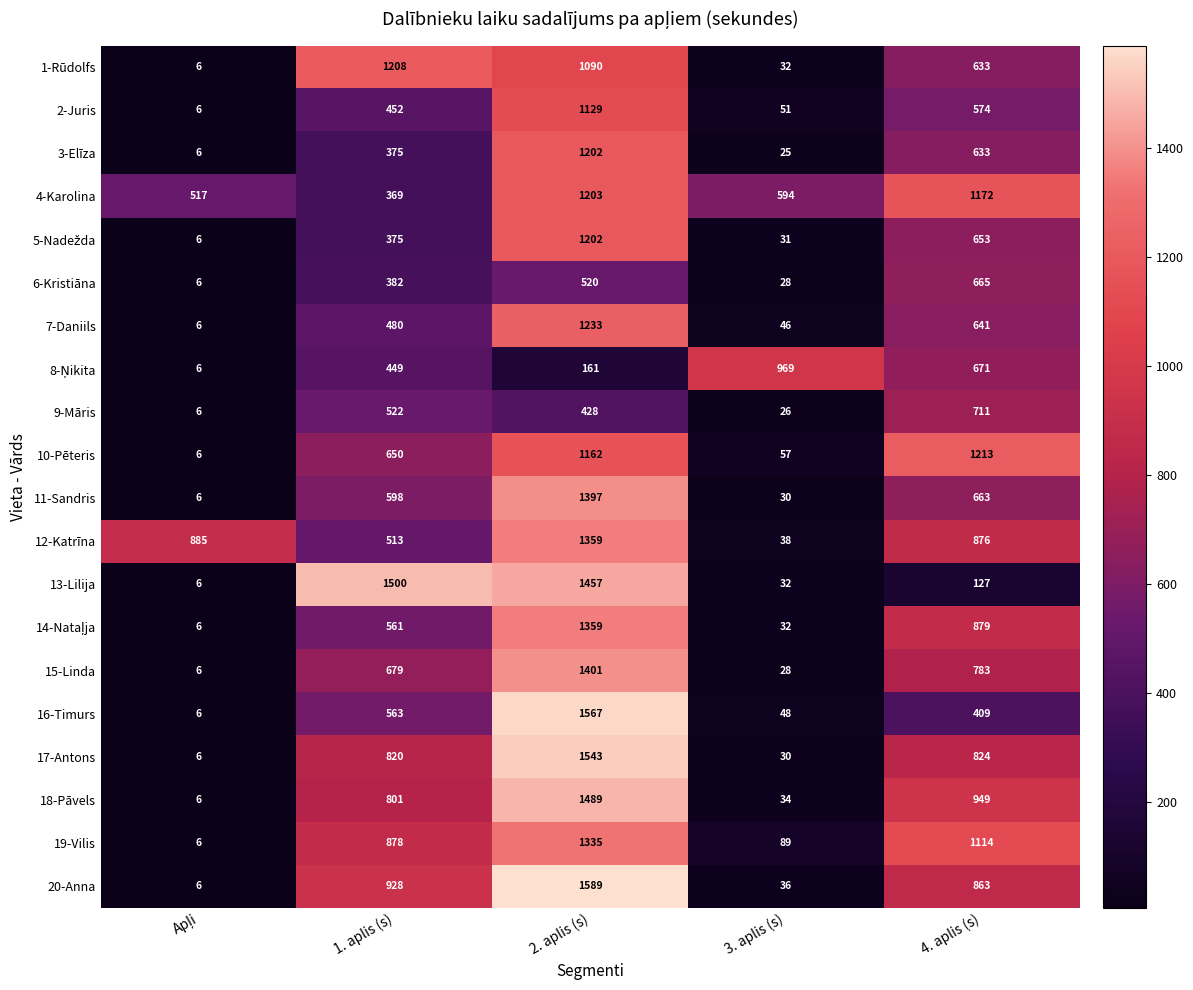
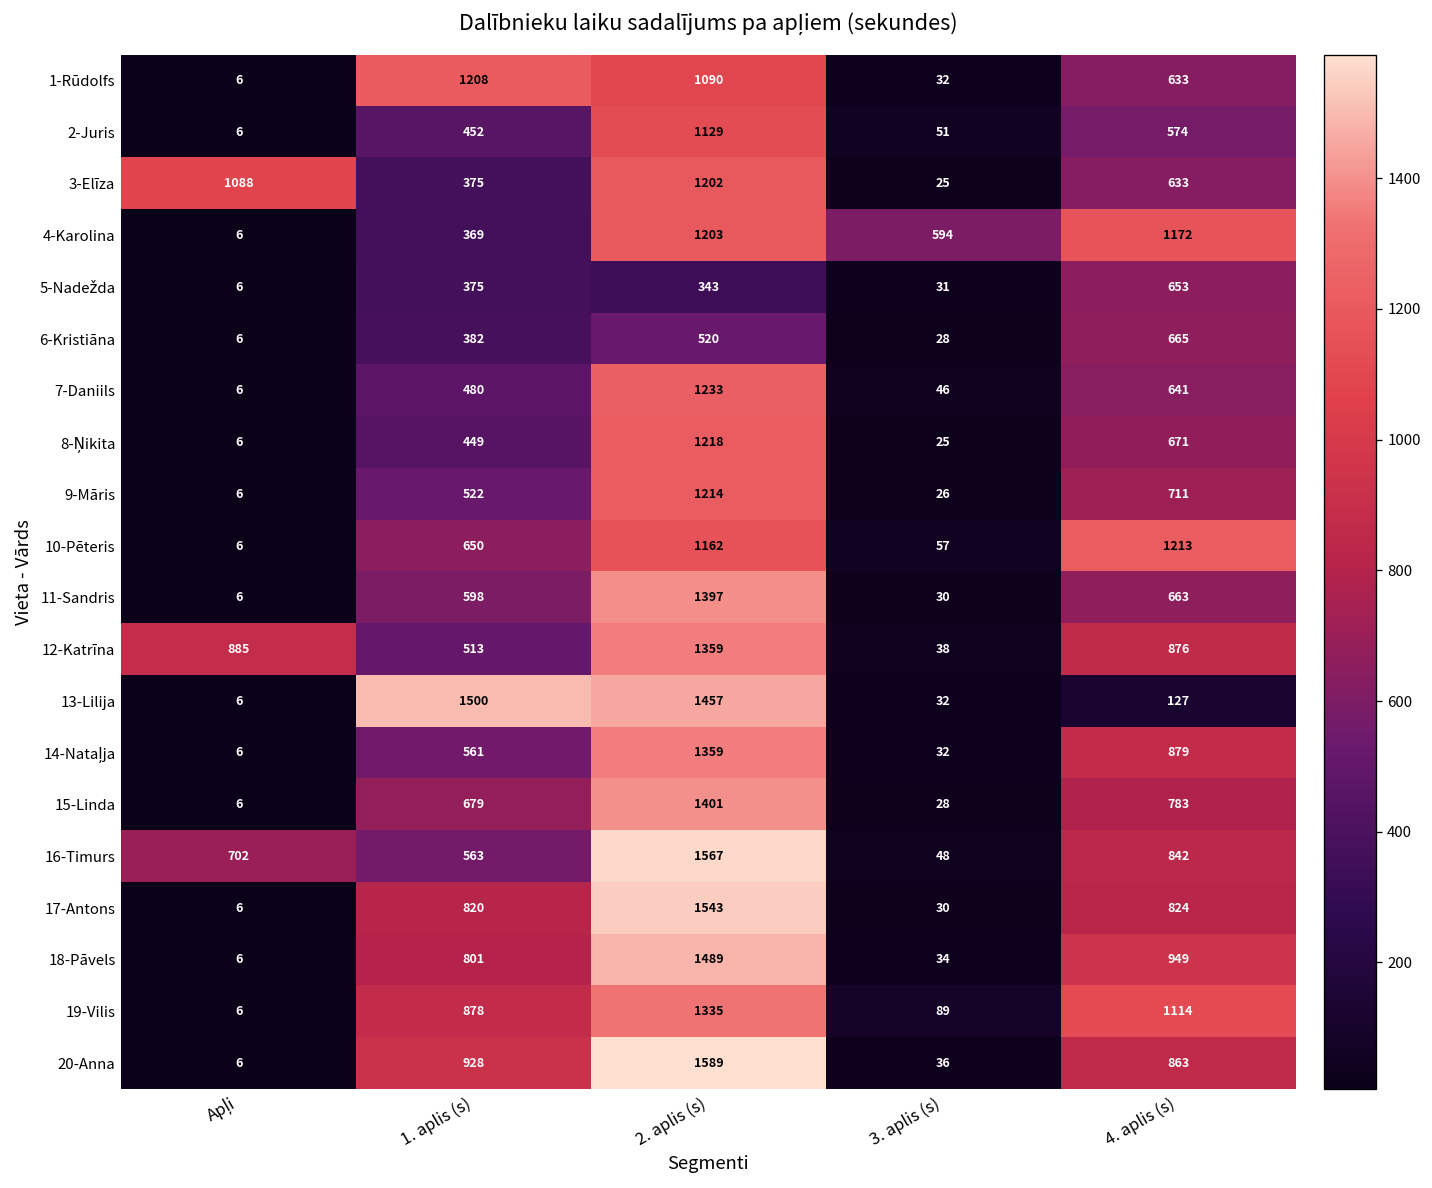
  {
    "1-Rūdolfs": {
      "Apļi": 6,
      "1. aplis (s)": 1208,
      "2. aplis (s)": 1090,
      "3. aplis (s)": 32,
      "4. aplis (s)": 633
    },
    "2-Juris": {
      "Apļi": 6,
      "1. aplis (s)": 452,
      "2. aplis (s)": 1129,
      "3. aplis (s)": 51,
      "4. aplis (s)": 574
    },
    "3-Elīza": {
-     "Apļi": 6,
+     "Apļi": 1088,
      "1. aplis (s)": 375,
      "2. aplis (s)": 1202,
      "3. aplis (s)": 25,
      "4. aplis (s)": 633
    },
    "4-Karolina": {
-     "Apļi": 517,
+     "Apļi": 6,
      "1. aplis (s)": 369,
      "2. aplis (s)": 1203,
      "3. aplis (s)": 594,
      "4. aplis (s)": 1172
    },
    "5-Nadežda": {
      "Apļi": 6,
      "1. aplis (s)": 375,
-     "2. aplis (s)": 1202,
+     "2. aplis (s)": 343,
      "3. aplis (s)": 31,
      "4. aplis (s)": 653
    },
    "6-Kristiāna": {
      "Apļi": 6,
      "1. aplis (s)": 382,
      "2. aplis (s)": 520,
      "3. aplis (s)": 28,
      "4. aplis (s)": 665
    },
    "7-Daniils": {
      "Apļi": 6,
      "1. aplis (s)": 480,
      "2. aplis (s)": 1233,
      "3. aplis (s)": 46,
      "4. aplis (s)": 641
    },
    "8-Ņikita": {
      "Apļi": 6,
      "1. aplis (s)": 449,
-     "2. aplis (s)": 161,
-     "3. aplis (s)": 969,
+     "2. aplis (s)": 1218,
+     "3. aplis (s)": 25,
      "4. aplis (s)": 671
    },
    "9-Māris": {
      "Apļi": 6,
      "1. aplis (s)": 522,
-     "2. aplis (s)": 428,
+     "2. aplis (s)": 1214,
      "3. aplis (s)": 26,
      "4. aplis (s)": 711
    },
    "10-Pēteris": {
      "Apļi": 6,
      "1. aplis (s)": 650,
      "2. aplis (s)": 1162,
      "3. aplis (s)": 57,
      "4. aplis (s)": 1213
    },
    "11-Sandris": {
      "Apļi": 6,
      "1. aplis (s)": 598,
      "2. aplis (s)": 1397,
      "3. aplis (s)": 30,
      "4. aplis (s)": 663
    },
    "12-Katrīna": {
      "Apļi": 885,
      "1. aplis (s)": 513,
      "2. aplis (s)": 1359,
      "3. aplis (s)": 38,
      "4. aplis (s)": 876
    },
    "13-Lilija": {
      "Apļi": 6,
      "1. aplis (s)": 1500,
      "2. aplis (s)": 1457,
      "3. aplis (s)": 32,
      "4. aplis (s)": 127
    },
    "14-Nataļja": {
      "Apļi": 6,
      "1. aplis (s)": 561,
      "2. aplis (s)": 1359,
      "3. aplis (s)": 32,
      "4. aplis (s)": 879
    },
    "15-Linda": {
      "Apļi": 6,
      "1. aplis (s)": 679,
      "2. aplis (s)": 1401,
      "3. aplis (s)": 28,
      "4. aplis (s)": 783
    },
    "16-Timurs": {
-     "Apļi": 6,
+     "Apļi": 702,
      "1. aplis (s)": 563,
      "2. aplis (s)": 1567,
      "3. aplis (s)": 48,
-     "4. aplis (s)": 409
+     "4. aplis (s)": 842
    },
    "17-Antons": {
      "Apļi": 6,
      "1. aplis (s)": 820,
      "2. aplis (s)": 1543,
      "3. aplis (s)": 30,
      "4. aplis (s)": 824
    },
    "18-Pāvels": {
      "Apļi": 6,
      "1. aplis (s)": 801,
      "2. aplis (s)": 1489,
      "3. aplis (s)": 34,
      "4. aplis (s)": 949
    },
    "19-Vilis": {
      "Apļi": 6,
      "1. aplis (s)": 878,
      "2. aplis (s)": 1335,
      "3. aplis (s)": 89,
      "4. aplis (s)": 1114
    },
    "20-Anna": {
      "Apļi": 6,
      "1. aplis (s)": 928,
      "2. aplis (s)": 1589,
      "3. aplis (s)": 36,
      "4. aplis (s)": 863
    }
  }
